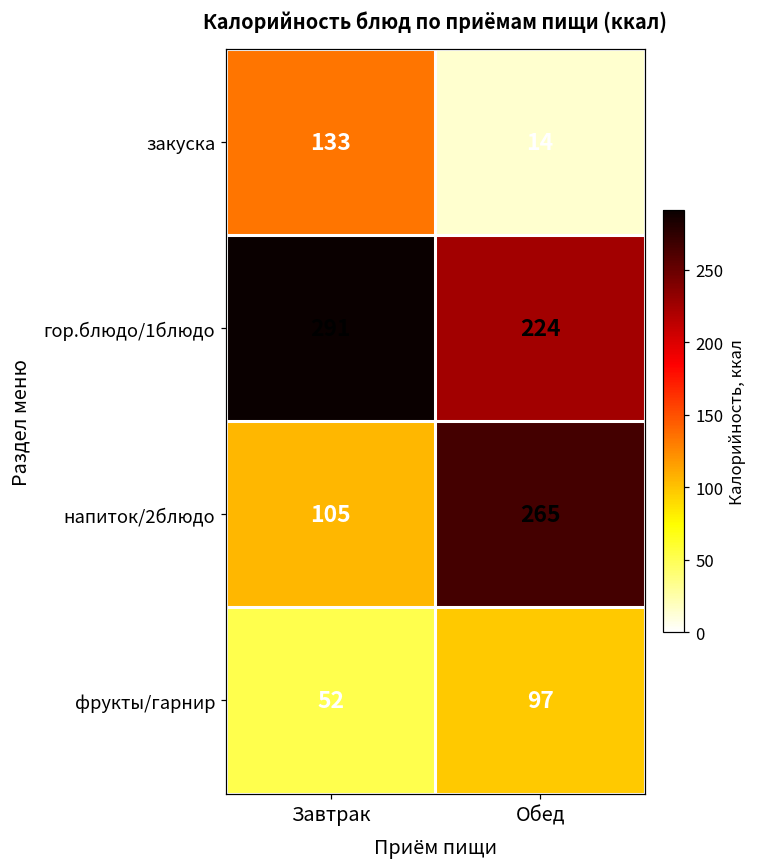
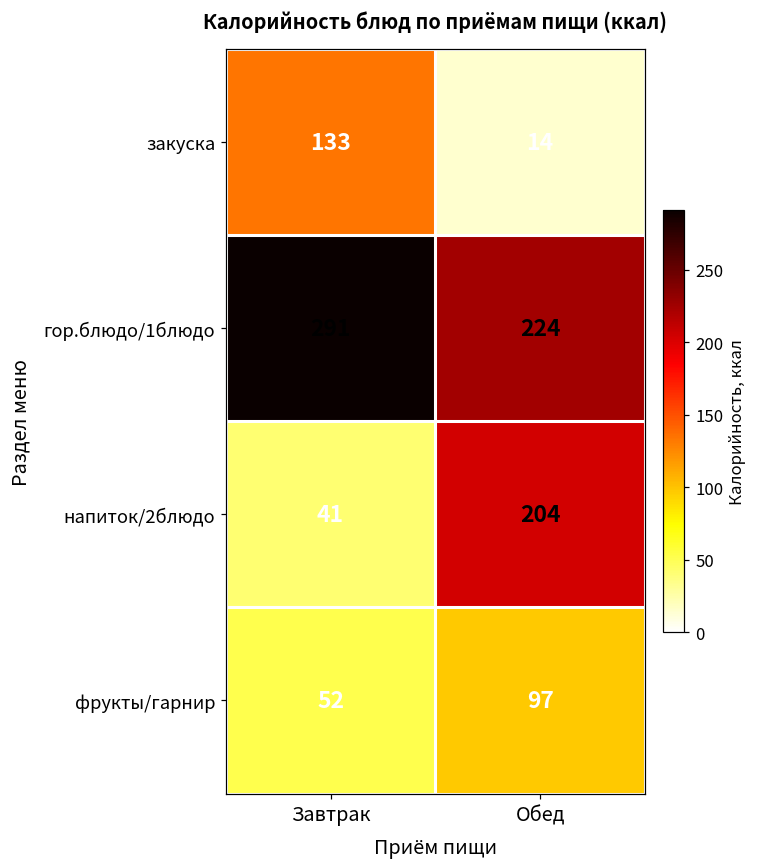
  {
    "закуска": {
      "Завтрак": 133,
      "Обед": 14
    },
    "гор.блюдо/1блюдо": {
      "Обед": 224
    },
    "напиток/2блюдо": {
-     "Завтрак": 105,
-     "Обед": 265
+     "Завтрак": 41,
+     "Обед": 204
    },
    "фрукты/гарнир": {
      "Завтрак": 52,
      "Обед": 97
    }
  }
